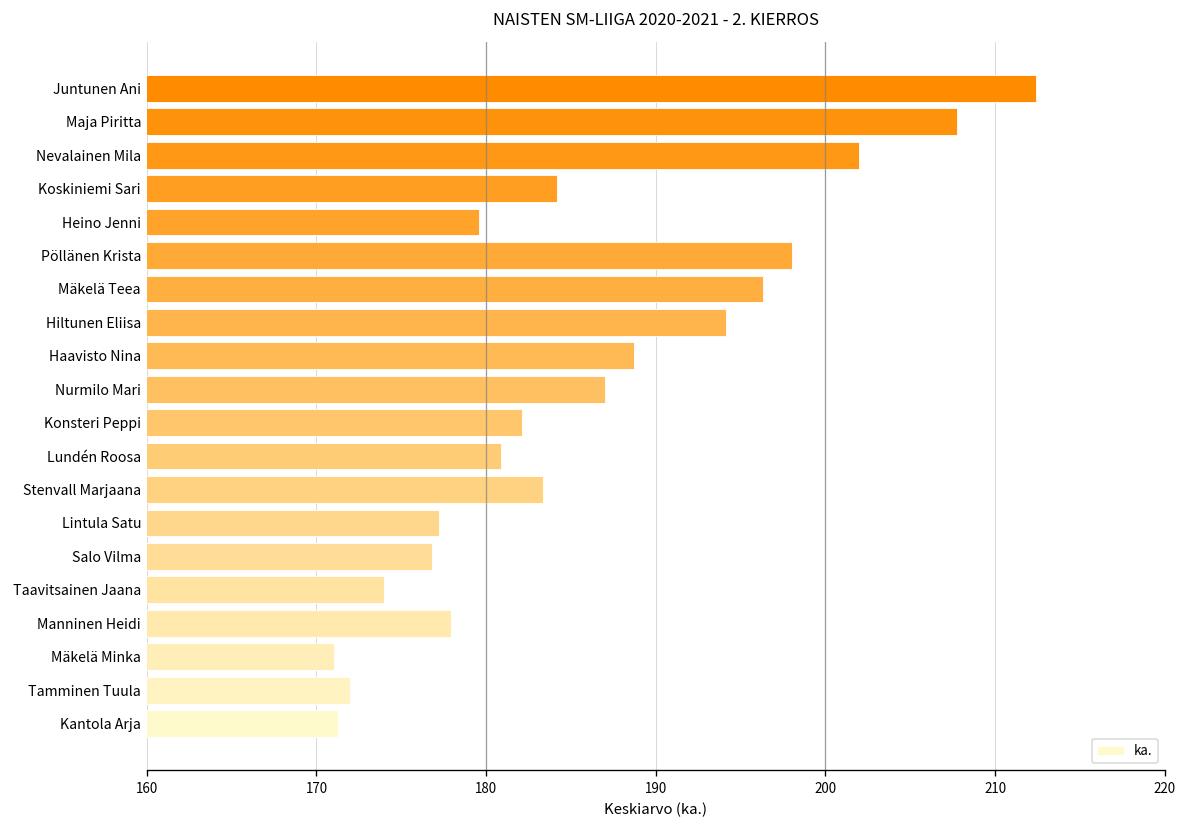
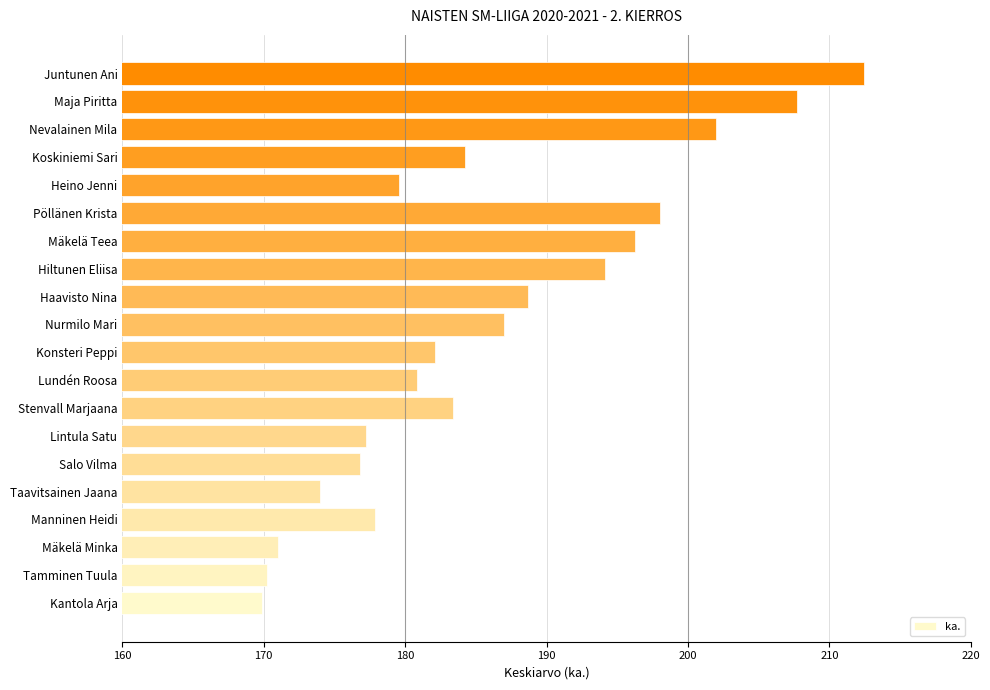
  {
    "Juntunen Ani": 212.4,
    "Maja Piritta": 207.8,
    "Nevalainen Mila": 202.0,
    "Koskiniemi Sari": 184.2,
    "Heino Jenni": 179.6,
    "Pöllänen Krista": 198.0,
    "Mäkelä Teea": 196.3,
    "Hiltunen Eliisa": 194.1,
    "Haavisto Nina": 188.7,
    "Nurmilo Mari": 187.0,
    "Konsteri Peppi": 182.1,
    "Lundén Roosa": 180.9,
    "Stenvall Marjaana": 183.4,
    "Lintula Satu": 177.2,
    "Salo Vilma": 176.8,
    "Taavitsainen Jaana": 174.0,
    "Manninen Heidi": 177.9,
    "Mäkelä Minka": 171.0,
-   "Tamminen Tuula": 172.0,
-   "Kantola Arja": 171.3
+   "Tamminen Tuula": 170.2,
+   "Kantola Arja": 169.9
  }
